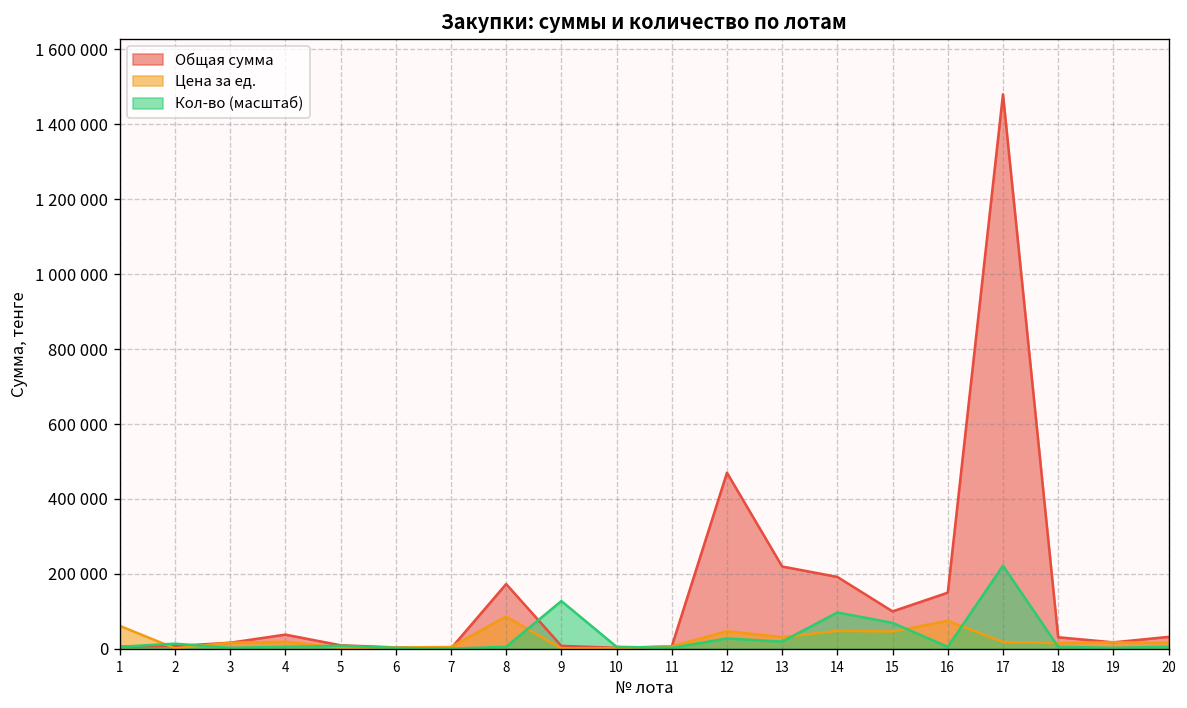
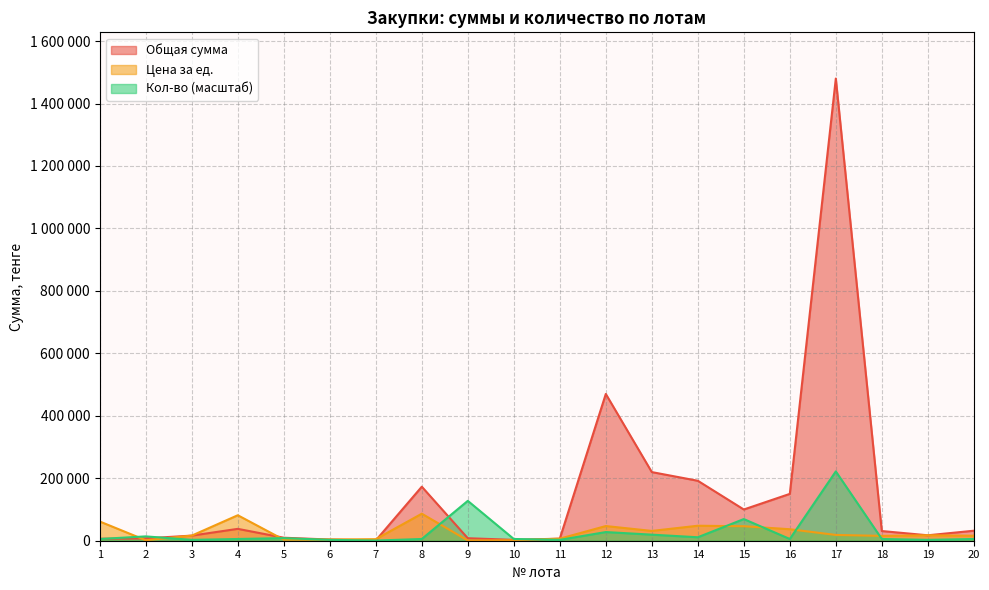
  {
    "Общая сумма": {
      "4": 40000,
      "8": 170000,
      "12": 470000,
      "13": 220000,
      "14": 190000,
      "15": 100000,
      "16": 150000,
      "17": 1480000,
      "18": 30000,
      "20": 30000
    },
    "Цена за ед.": {
      "1": 60000,
-     "4": 20000,
+     "4": 80000,
      "8": 90000,
      "12": 50000,
      "13": 30000,
      "14": 50000,
      "15": 50000,
-     "16": 80000,
+     "16": 40000,
      "17": 20000,
      "18": 20000,
      "20": 20000
    },
    "Кол-во (масштаб)": {
      "3": 0,
      "4": 10000,
      "8": 10000,
      "9": 130000,
      "12": 30000,
      "13": 20000,
-     "14": 100000,
+     "14": 10000,
      "15": 70000,
      "16": 10000,
      "17": 220000,
      "18": 10000,
      "19": 0,
      "20": 10000
    }
  }
